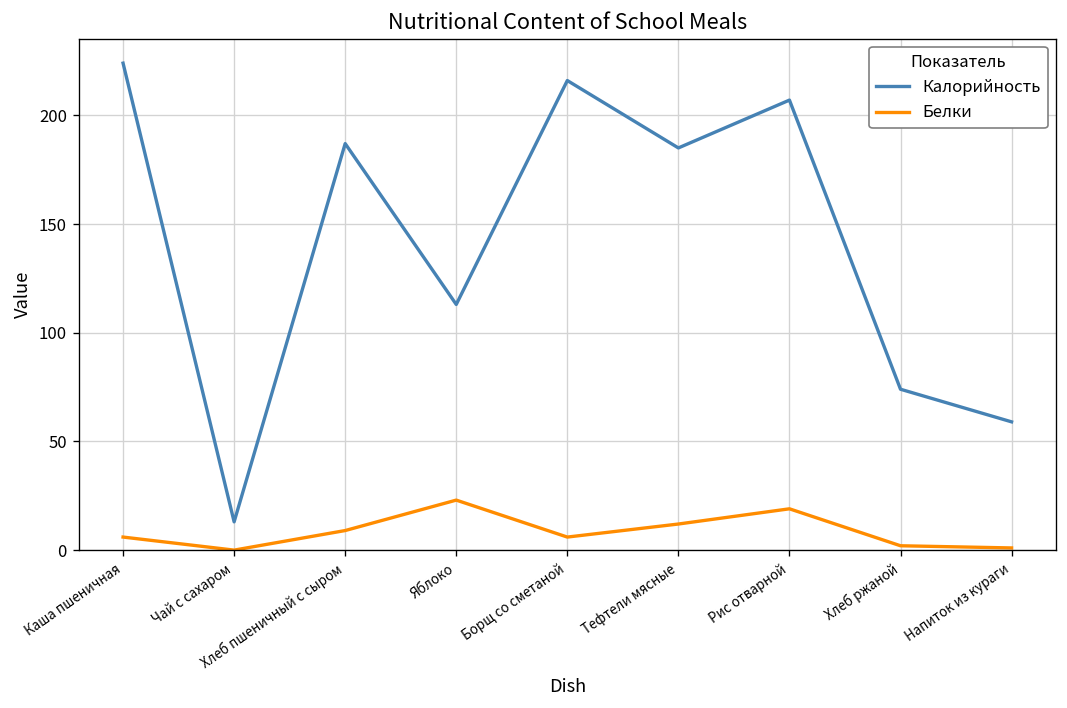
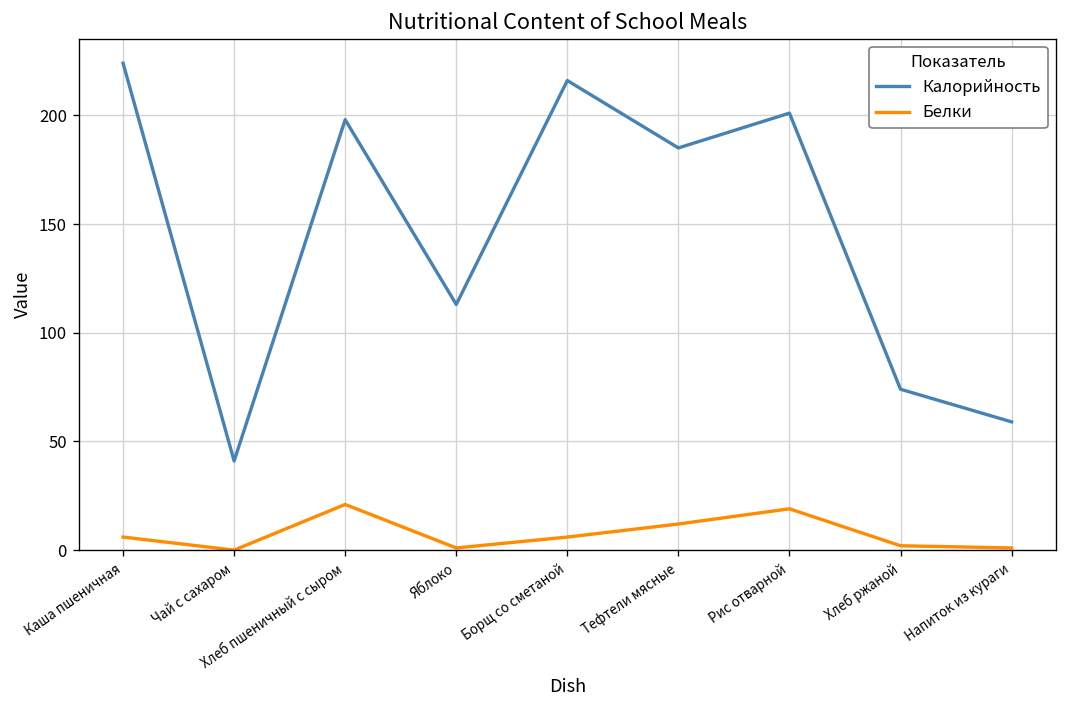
  {
    "Калорийность": {
      "Каша пшеничная": 224,
-     "Чай с сахаром": 13,
-     "Хлеб пшеничный с сыром": 187,
+     "Чай с сахаром": 41,
+     "Хлеб пшеничный с сыром": 198,
      "Яблоко": 113,
      "Борщ со сметаной": 216,
      "Тефтели мясные": 185,
-     "Рис отварной": 207,
+     "Рис отварной": 201,
      "Хлеб ржаной": 74,
      "Напиток из кураги": 59
    },
    "Белки": {
      "Каша пшеничная": 6,
      "Чай с сахаром": 0,
-     "Хлеб пшеничный с сыром": 9,
-     "Яблоко": 23,
+     "Хлеб пшеничный с сыром": 21,
+     "Яблоко": 1,
      "Борщ со сметаной": 6,
      "Тефтели мясные": 12,
      "Рис отварной": 19,
      "Хлеб ржаной": 2,
      "Напиток из кураги": 1
    }
  }
